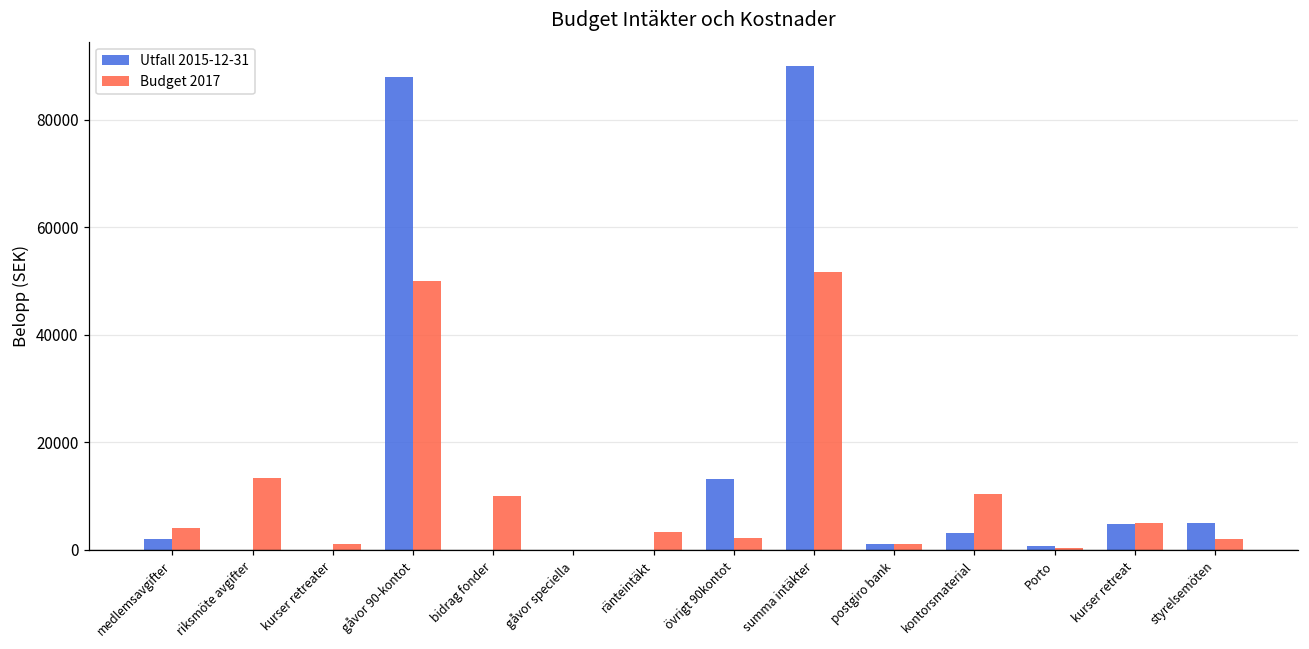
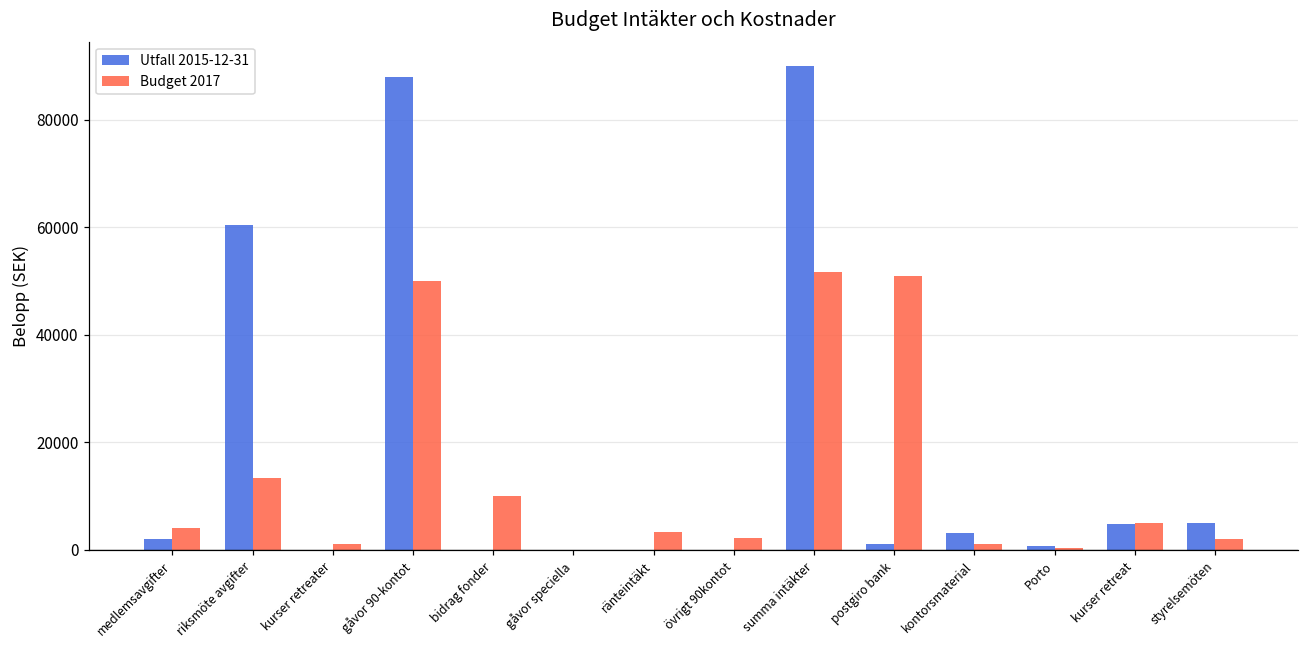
  {
    "Utfall 2015-12-31": {
      "medlemsavgifter": 2000,
-     "riksmöte avgifter": 0,
+     "riksmöte avgifter": 60000,
      "kurser retreater": 0,
      "gåvor 90-kontot": 88000,
      "bidrag fonder": 0,
      "gåvor speciella": 0,
      "ränteintäkt": 0,
-     "övrigt 90kontot": 13000,
+     "övrigt 90kontot": 0,
      "summa intäkter": 90000,
      "postgiro bank": 1000,
      "kontorsmaterial": 3000,
      "Porto": 1000,
      "kurser retreat": 5000,
      "styrelsemöten": 5000
    },
    "Budget 2017": {
      "medlemsavgifter": 4000,
      "riksmöte avgifter": 13000,
      "kurser retreater": 1000,
      "gåvor 90-kontot": 50000,
      "bidrag fonder": 10000,
      "gåvor speciella": 0,
      "ränteintäkt": 3000,
      "övrigt 90kontot": 2000,
      "summa intäkter": 52000,
-     "postgiro bank": 1000,
-     "kontorsmaterial": 10000,
+     "postgiro bank": 51000,
+     "kontorsmaterial": 1000,
      "kurser retreat": 5000,
      "styrelsemöten": 2000
    }
  }
